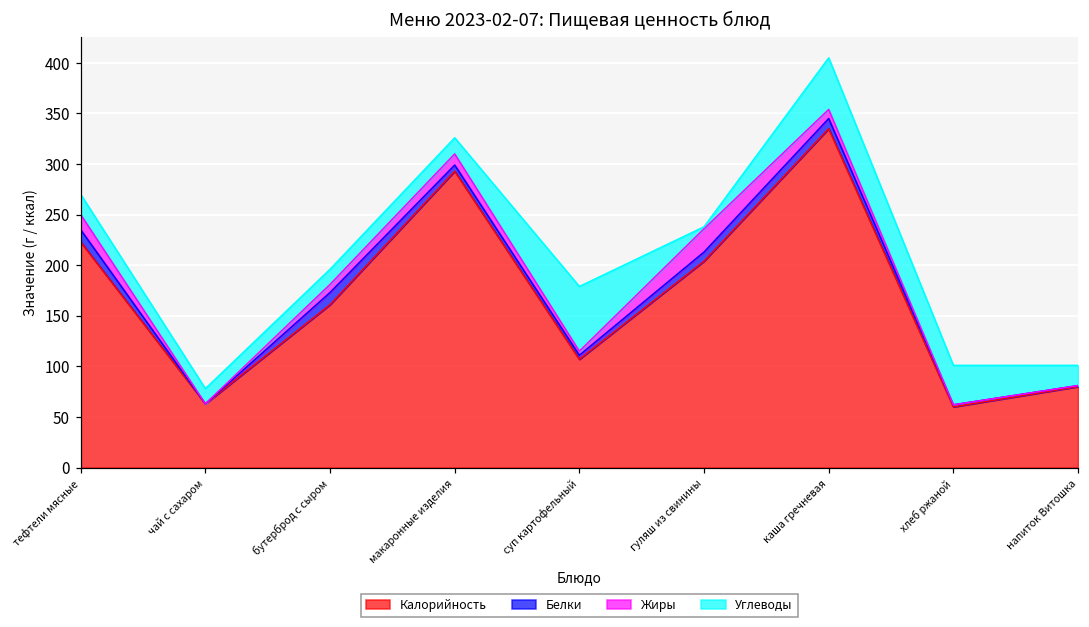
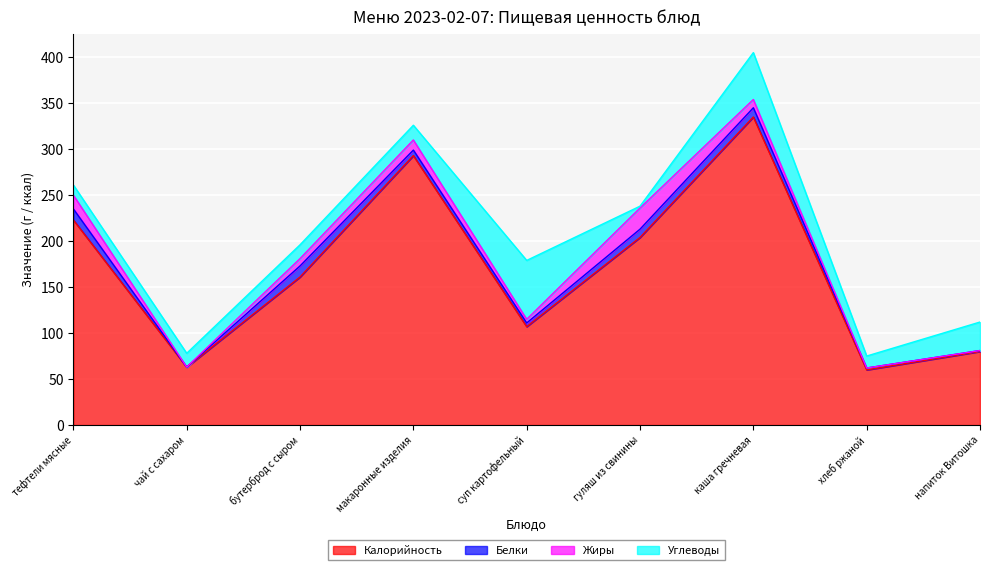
  {
    "Калорийность": {
      "тефтели мясные": 220,
      "бутерброд с сыром": 160,
      "макаронные изделия": 290,
      "суп картофельный": 110,
      "гуляш из свинины": 200,
      "каша гречневая": 340
    },
    "Белки": {
      "тефтели мясные": 10,
      "бутерброд с сыром": 10,
      "макаронные изделия": 10,
      "суп картофельный": 0,
      "гуляш из свинины": 10,
      "каша гречневая": 10
    },
    "Жиры": {
      "тефтели мясные": 20,
      "бутерброд с сыром": 10,
      "макаронные изделия": 10,
      "суп картофельный": 0,
      "каша гречневая": 10
    },
    "Углеводы": {
-     "тефтели мясные": 20,
+     "тефтели мясные": 10,
      "чай с сахаром": 20,
      "бутерброд с сыром": 20,
      "макаронные изделия": 20,
      "суп картофельный": 60,
      "каша гречневая": 50,
-     "хлеб ржаной": 40,
-     "напиток Витошка": 20
+     "хлеб ржаной": 10,
+     "напиток Витошка": 30
    }
  }
